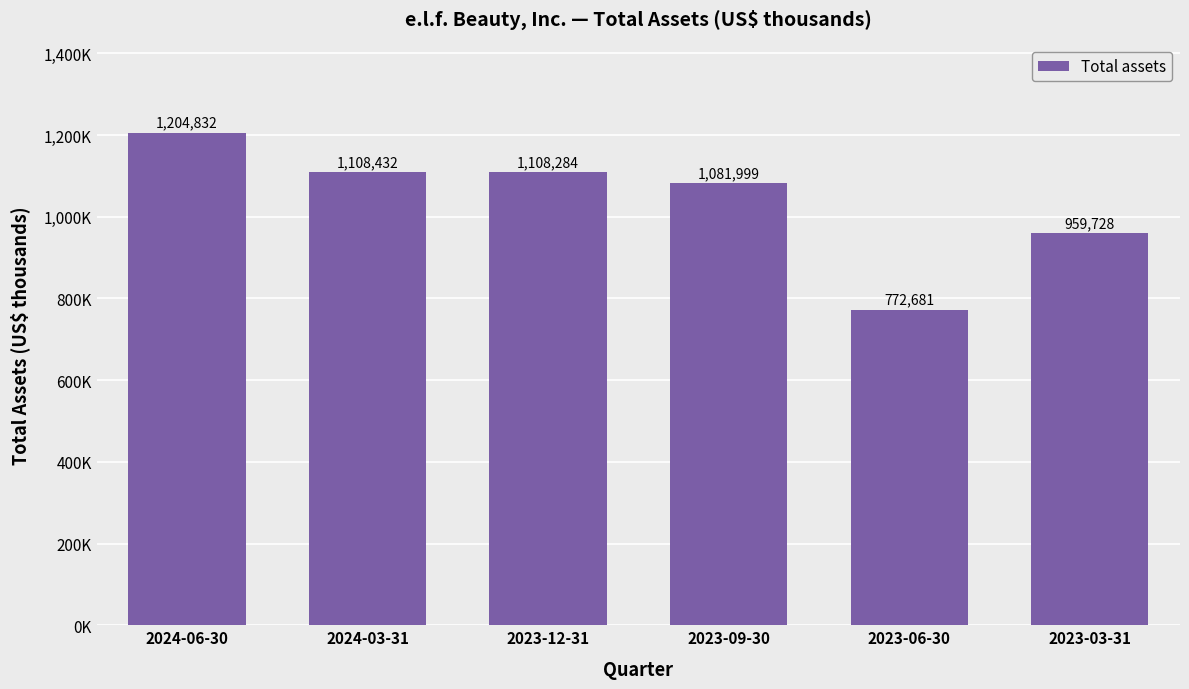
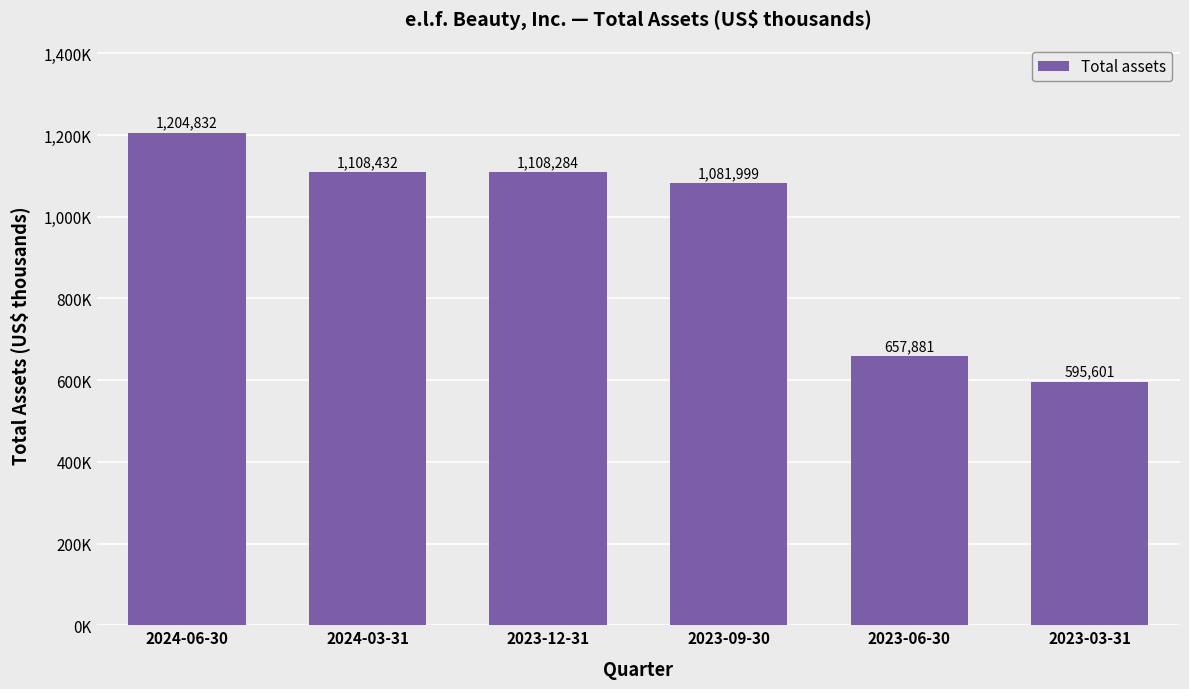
  {
    "2024-06-30": "1,204,832",
    "2023-12-31": "1,108,284",
    "2023-09-30": "1,081,999",
-   "2023-06-30": "772,681",
-   "2023-03-31": "959,728"
+   "2023-06-30": "657,881",
+   "2023-03-31": "595,601"
  }
